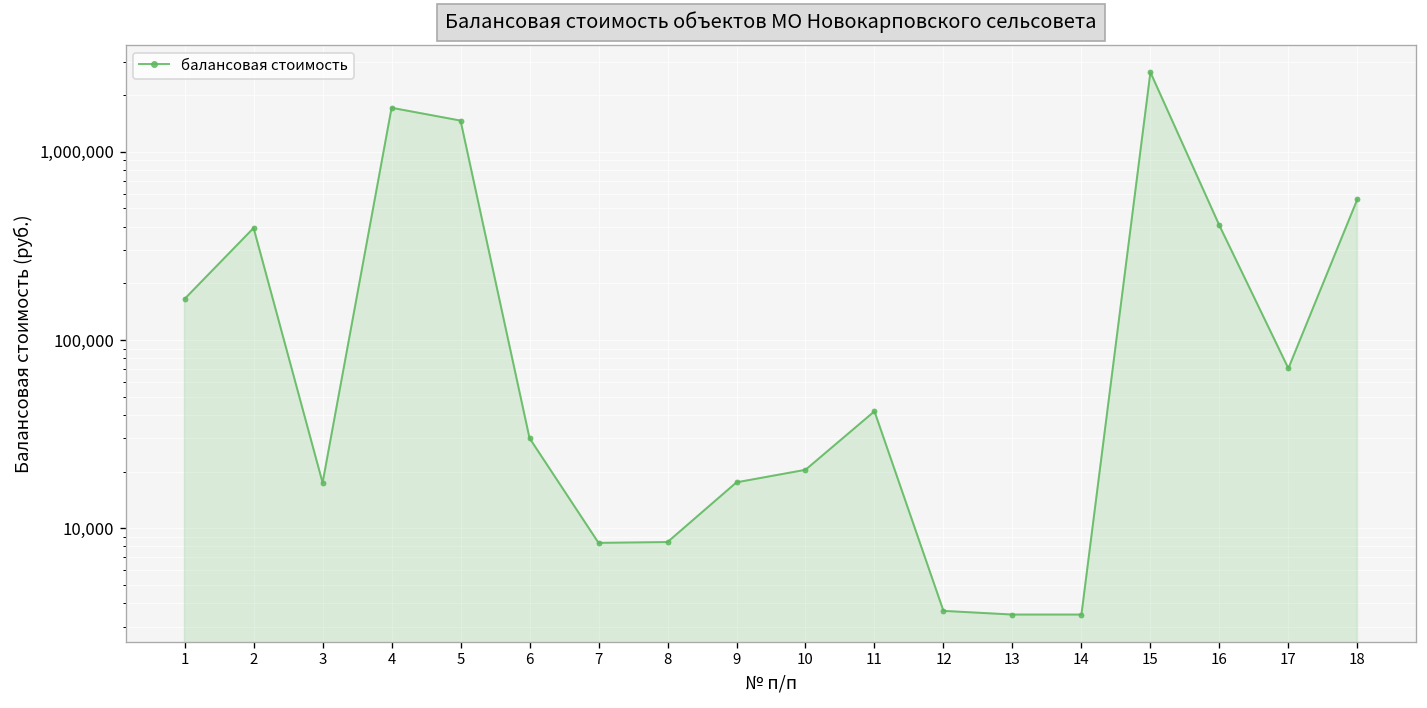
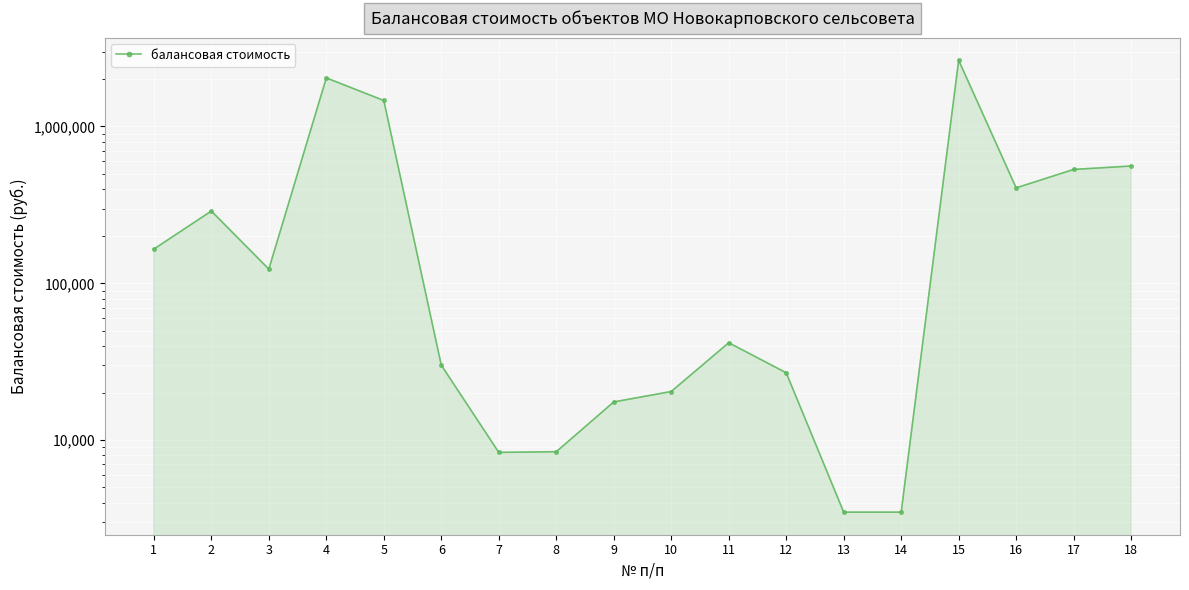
  {
    "1": "170,000",
-   "2": "390,000",
-   "3": "17,000",
-   "4": "1,700,000",
+   "2": "290,000",
+   "3": "120,000",
+   "4": "2,000,000",
    "5": "1,500,000",
    "6": "30,000",
    "7": "8,000",
    "8": "8,000",
    "9": "18,000",
    "10": "20,000",
    "11": "42,000",
-   "12": "3,600",
+   "12": "27,000",
    "13": "3,500",
    "14": "3,500",
    "15": "2,600,000",
    "16": "410,000",
-   "17": "70,000",
+   "17": "530,000",
    "18": "560,000"
  }
